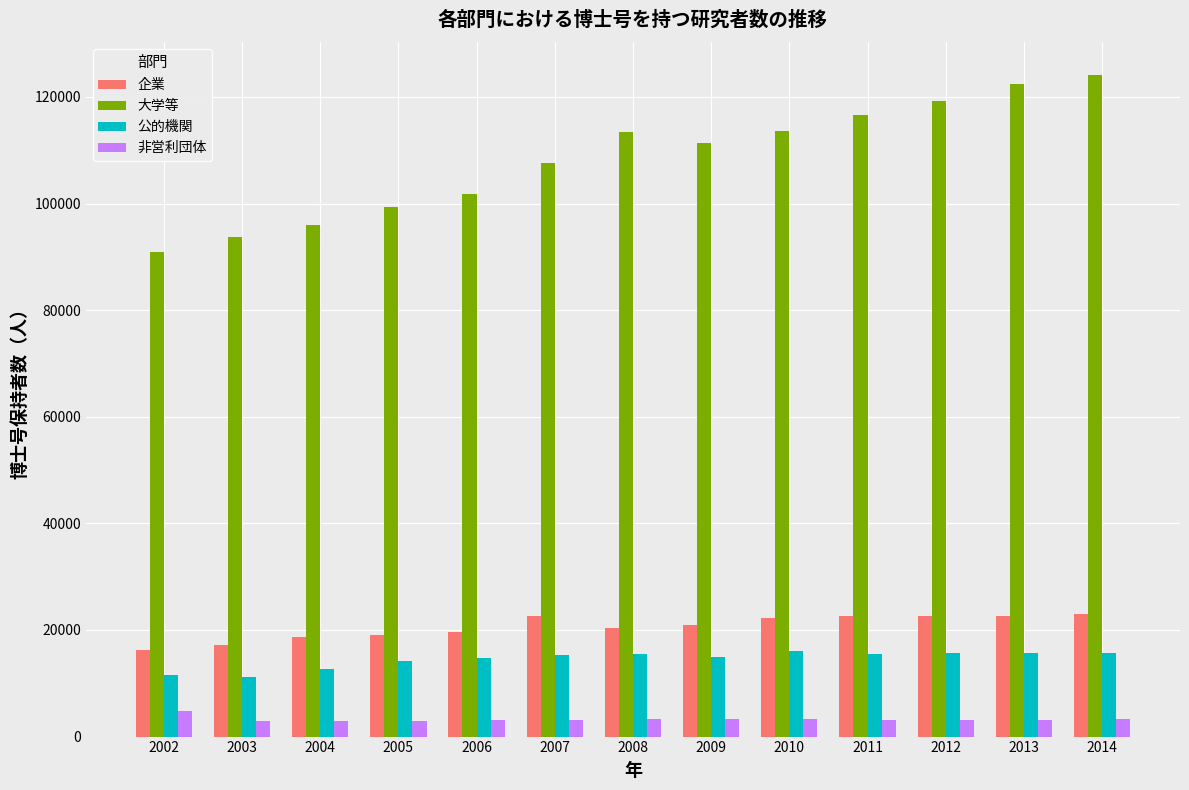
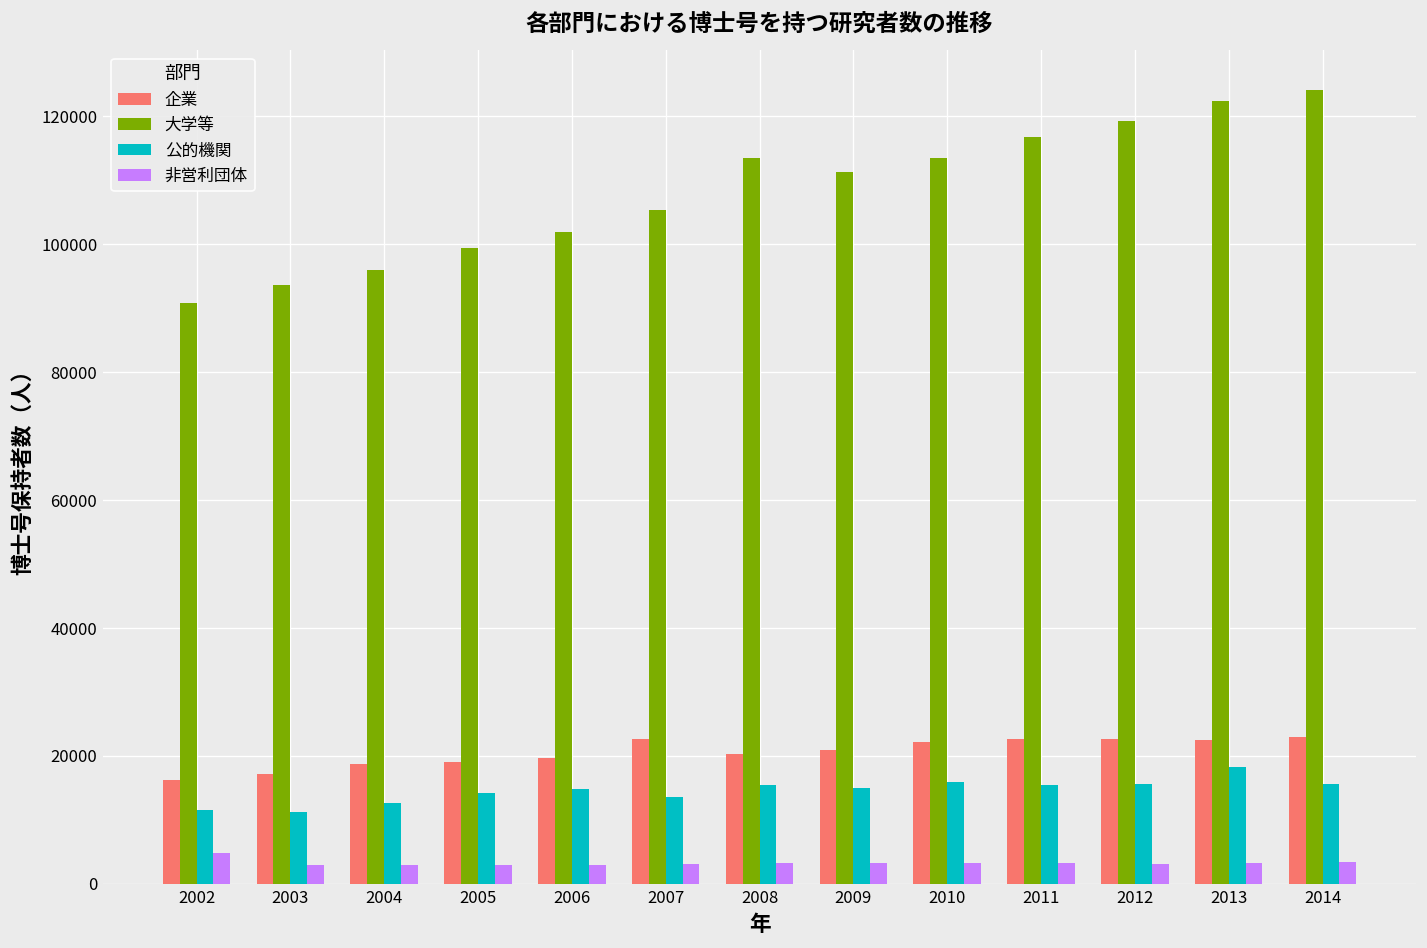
  {
    "企業": {
      "2002": 16000,
      "2003": 17000,
      "2004": 19000,
      "2005": 19000,
      "2006": 20000,
      "2007": 23000,
      "2008": 20000,
      "2009": 21000,
      "2010": 22000,
      "2011": 23000,
      "2012": 23000,
      "2013": 23000,
      "2014": 23000
    },
    "大学等": {
      "2002": 91000,
      "2003": 94000,
      "2004": 96000,
      "2005": 99000,
      "2006": 102000,
-     "2007": 108000,
+     "2007": 105000,
      "2008": 113000,
      "2009": 111000,
      "2010": 114000,
      "2011": 117000,
      "2012": 119000,
      "2013": 122000,
      "2014": 124000
    },
    "公的機関": {
      "2002": 12000,
      "2003": 11000,
      "2004": 13000,
      "2005": 14000,
      "2006": 15000,
-     "2007": 15000,
+     "2007": 14000,
      "2008": 15000,
      "2009": 15000,
      "2010": 16000,
      "2011": 16000,
      "2012": 16000,
-     "2013": 16000,
+     "2013": 18000,
      "2014": 16000
    },
    "非営利団体": {
      "2002": 5000,
      "2003": 3000,
      "2004": 3000,
      "2005": 3000,
      "2006": 3000,
      "2007": 3000,
      "2008": 3000,
      "2009": 3000,
      "2010": 3000,
      "2011": 3000,
      "2012": 3000,
      "2013": 3000,
      "2014": 3000
    }
  }
